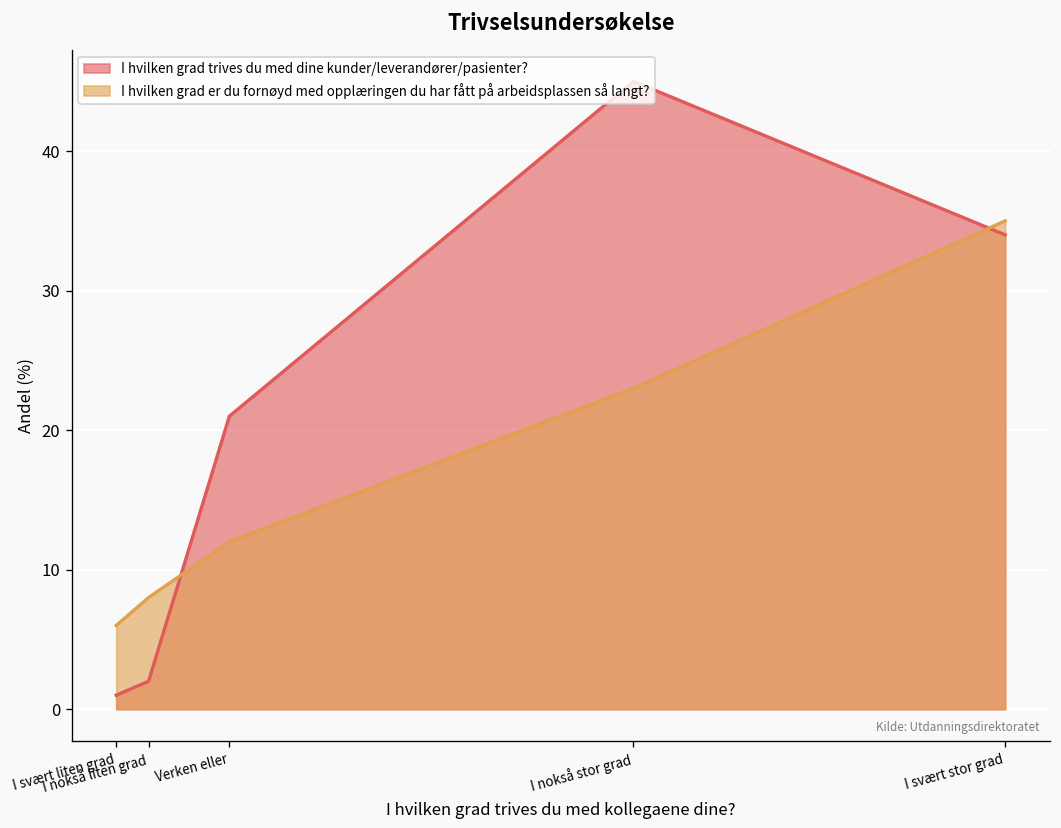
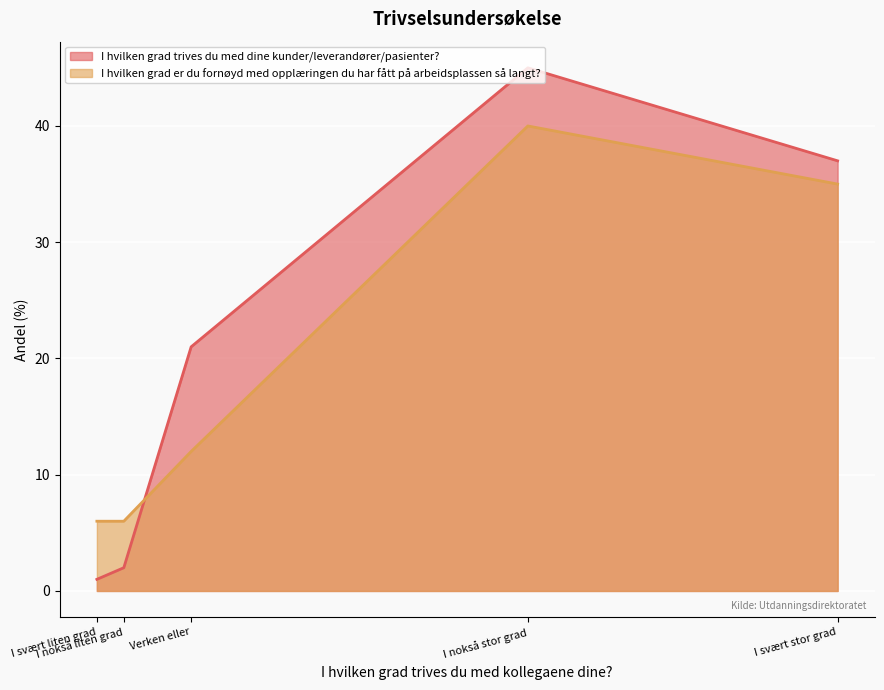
  {
    "I hvilken grad trives du med dine kunder/leverandører/pasienter?": {
      "I svært liten grad": 1,
      "I nokså liten grad": 2,
      "Verken eller": 21,
-     "I svært stor grad": 34
+     "I svært stor grad": 37
    },
    "I hvilken grad er du fornøyd med opplæringen du har fått på arbeidsplassen så langt?": {
      "I svært liten grad": 6,
-     "I nokså liten grad": 8,
+     "I nokså liten grad": 6,
      "Verken eller": 12,
-     "I nokså stor grad": 23,
+     "I nokså stor grad": 40,
      "I svært stor grad": 35
    }
  }
